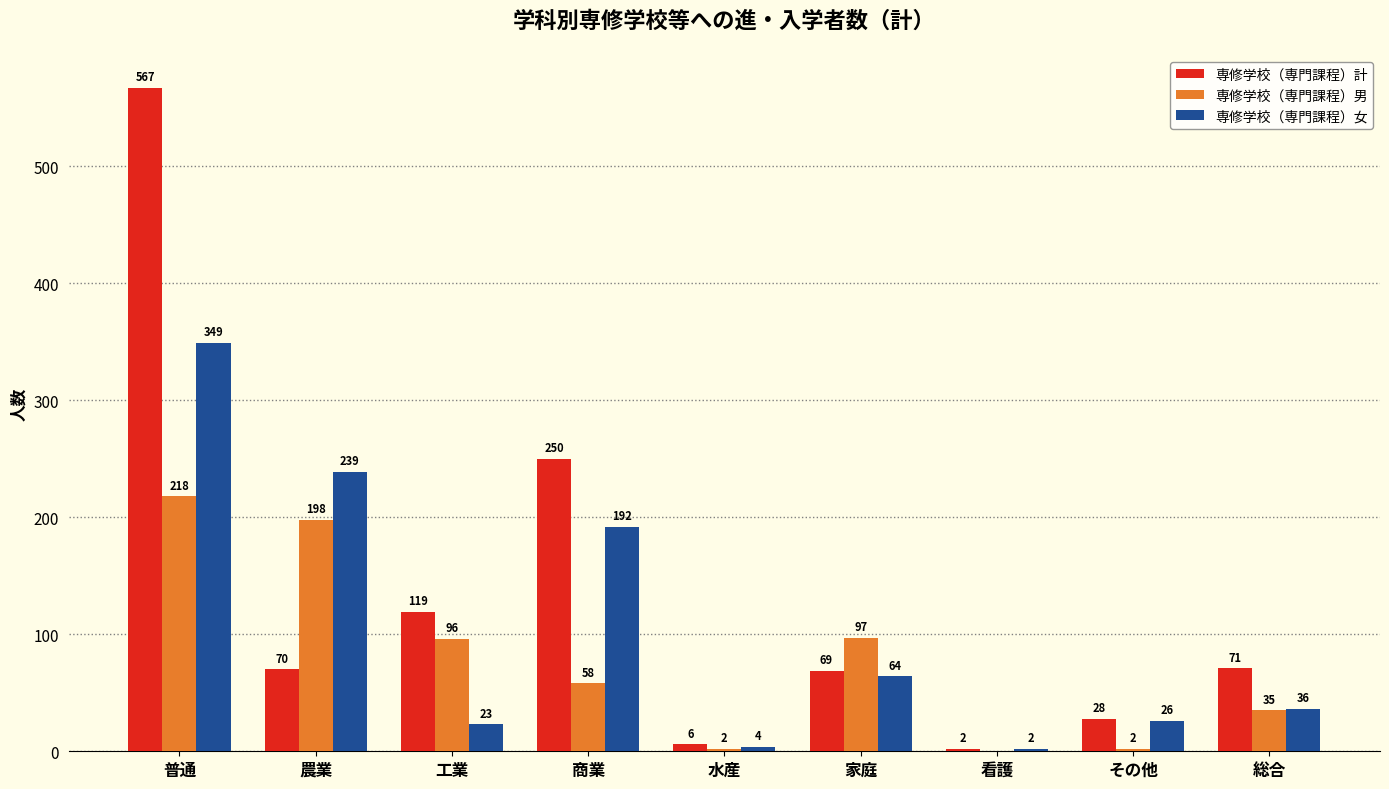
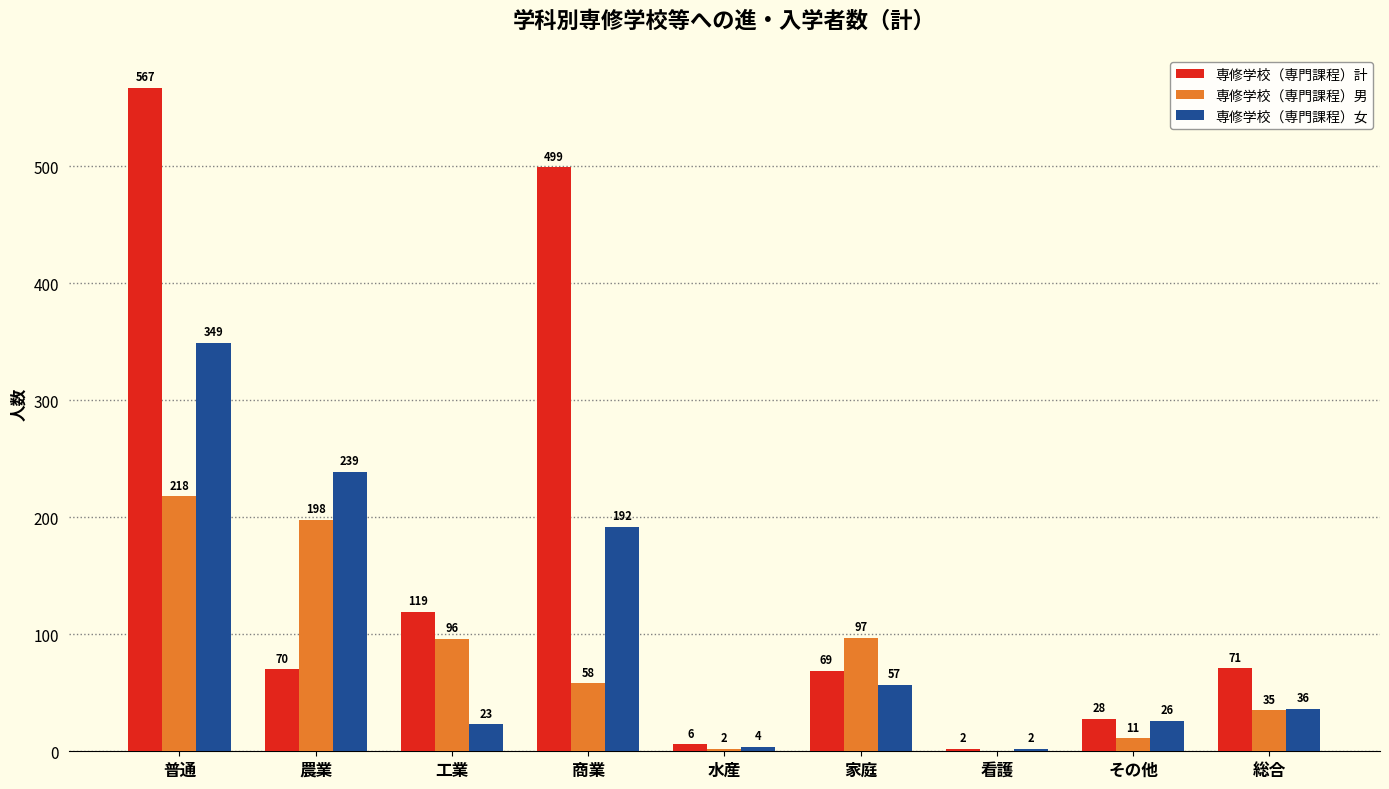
  {
    "専修学校（専門課程）計": {
      "普通": 567,
      "農業": 70,
      "工業": 119,
-     "商業": 250,
+     "商業": 499,
      "水産": 6,
      "家庭": 69,
      "看護": 2,
      "その他": 28,
      "総合": 71
    },
    "専修学校（専門課程）男": {
      "普通": 218,
      "農業": 198,
      "工業": 96,
      "商業": 58,
      "水産": 2,
      "家庭": 97,
-     "その他": 2,
+     "その他": 11,
      "総合": 35
    },
    "専修学校（専門課程）女": {
      "普通": 349,
      "農業": 239,
      "工業": 23,
      "商業": 192,
      "水産": 4,
-     "家庭": 64,
+     "家庭": 57,
      "看護": 2,
      "その他": 26,
      "総合": 36
    }
  }
